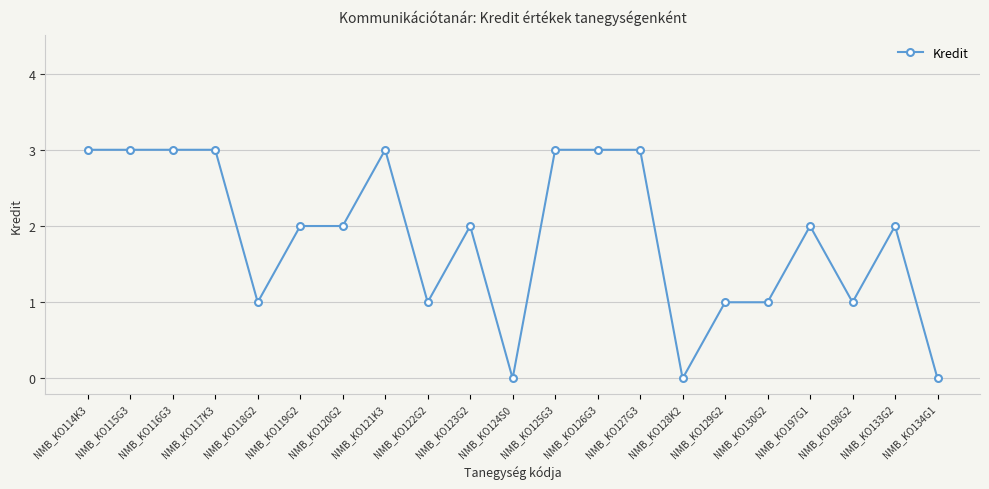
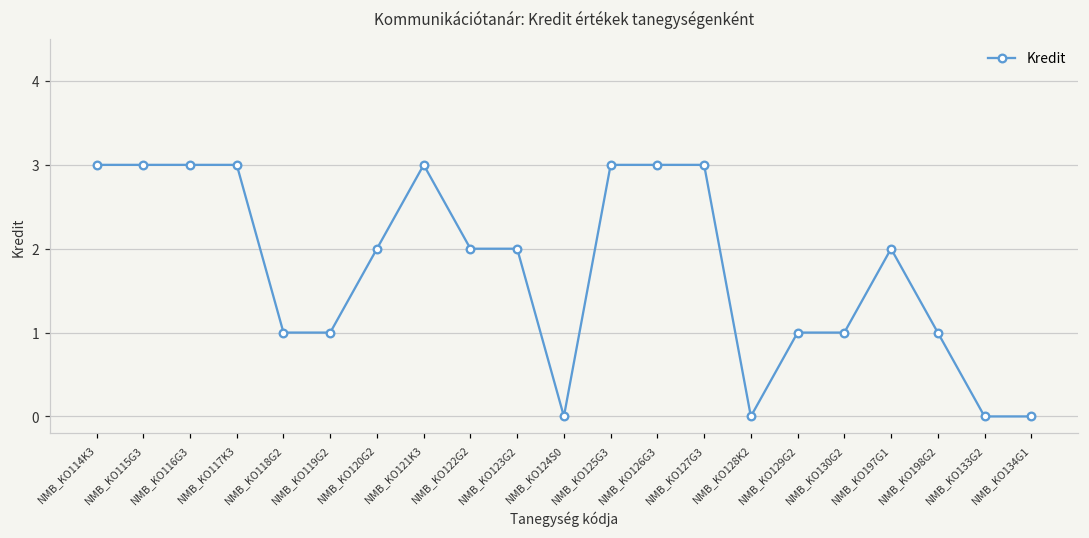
  {
    "NMB_KO114K3": 3,
    "NMB_KO115G3": 3,
    "NMB_KO116G3": 3,
    "NMB_KO117K3": 3,
    "NMB_KO118G2": 1,
-   "NMB_KO119G2": 2,
+   "NMB_KO119G2": 1,
    "NMB_KO120G2": 2,
    "NMB_KO121K3": 3,
-   "NMB_KO122G2": 1,
+   "NMB_KO122G2": 2,
    "NMB_KO123G2": 2,
    "NMB_KO124S0": 0,
    "NMB_KO125G3": 3,
    "NMB_KO126G3": 3,
    "NMB_KO127G3": 3,
    "NMB_KO128K2": 0,
    "NMB_KO129G2": 1,
    "NMB_KO130G2": 1,
    "NMB_KO197G1": 2,
    "NMB_KO198G2": 1,
-   "NMB_KO133G2": 2,
+   "NMB_KO133G2": 0,
    "NMB_KO134G1": 0
  }
